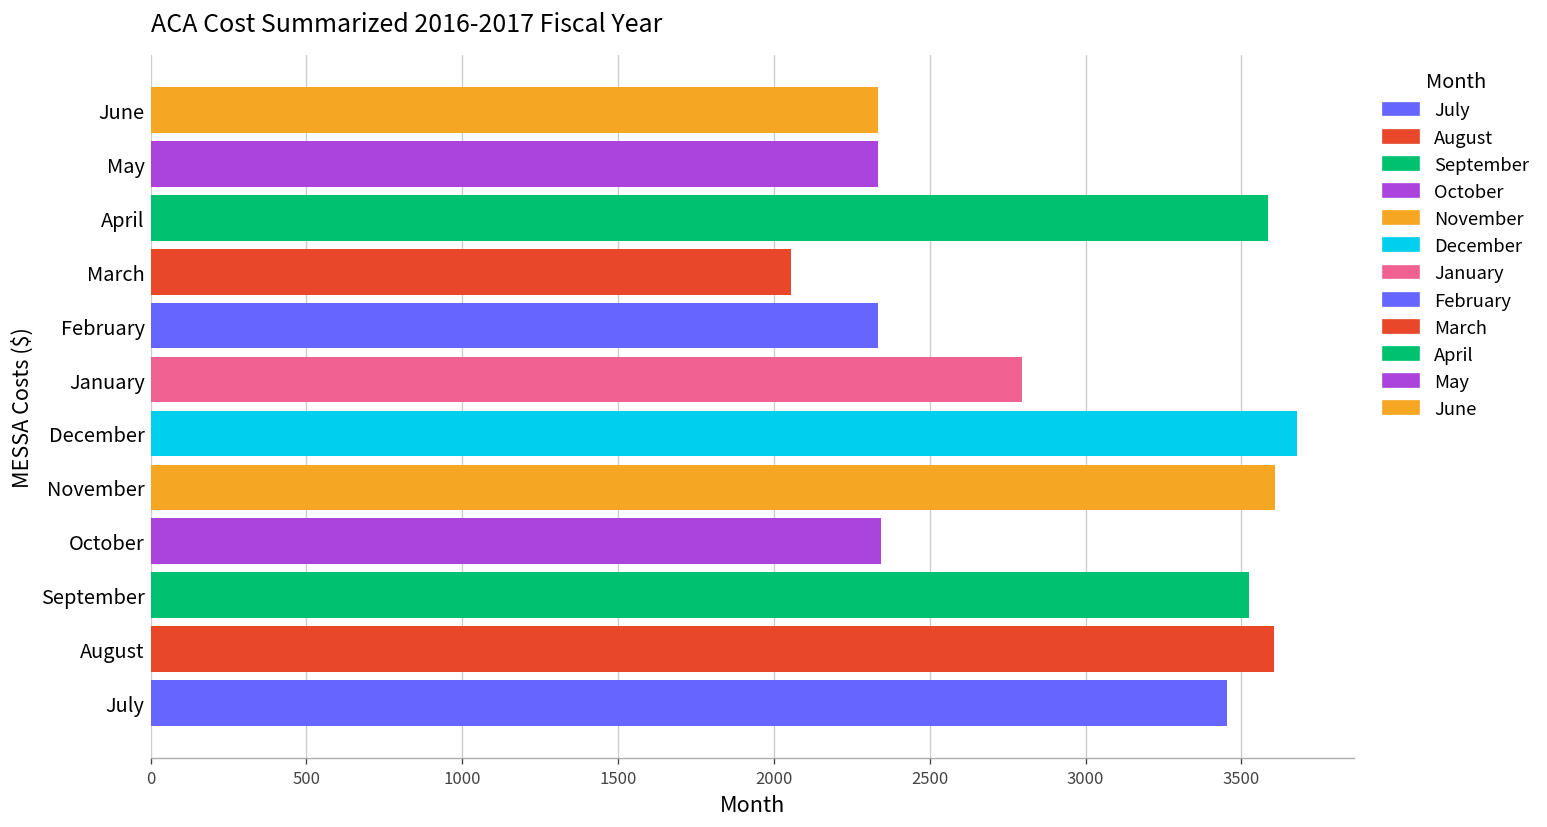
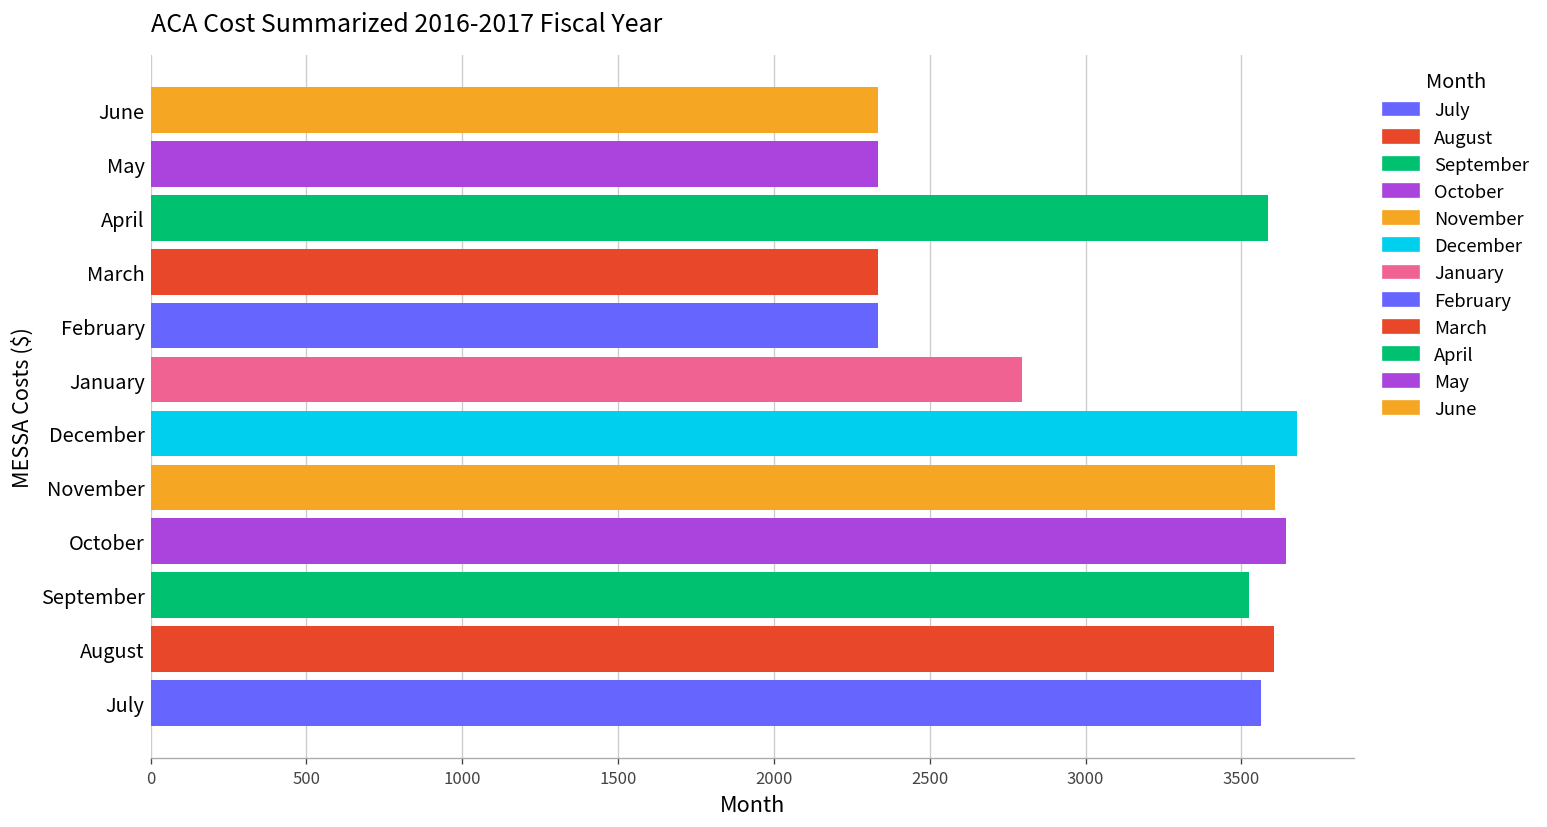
  {
    "June": 2330,
    "May": 2330,
    "April": 3590,
-   "March": 2050,
+   "March": 2330,
    "February": 2330,
    "January": 2800,
    "December": 3680,
    "November": 3610,
-   "October": 2340,
+   "October": 3640,
    "September": 3530,
    "August": 3600,
-   "July": 3450
+   "July": 3560
  }
